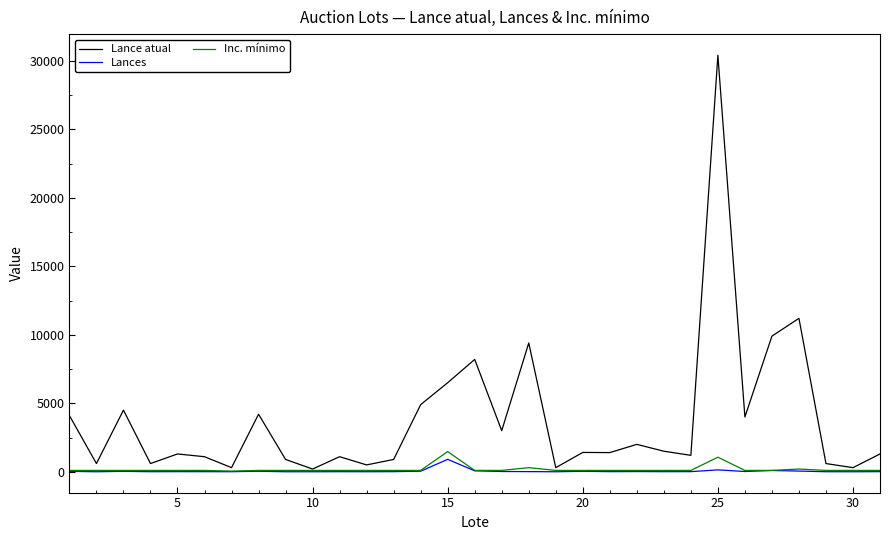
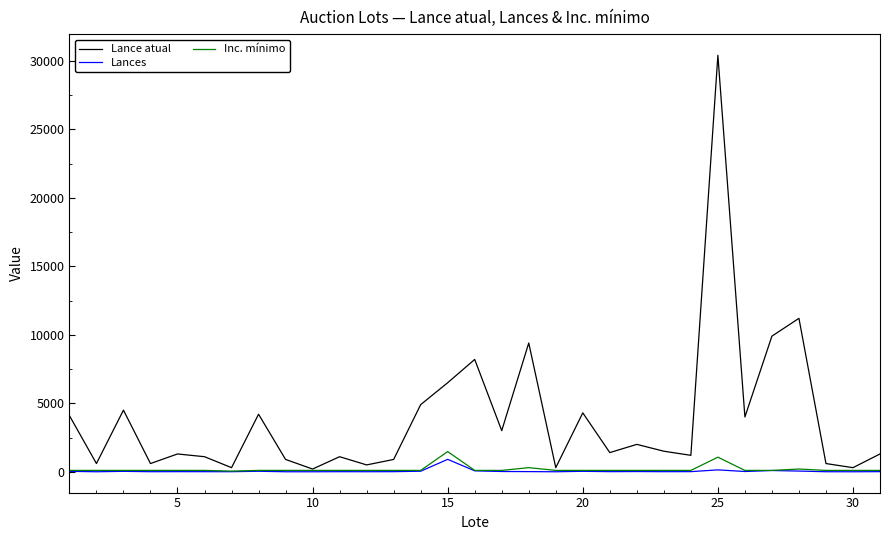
  {
    "Lance atual": {
      "5": 1300,
      "15": 6500,
-     "20": 1400,
+     "20": 4300,
      "25": 30400,
      "30": 300
    },
    "Lances": {
      "15": 900,
      "25": 100
    },
    "Inc. mínimo": {
      "15": 1500,
      "25": 1100
    }
  }
